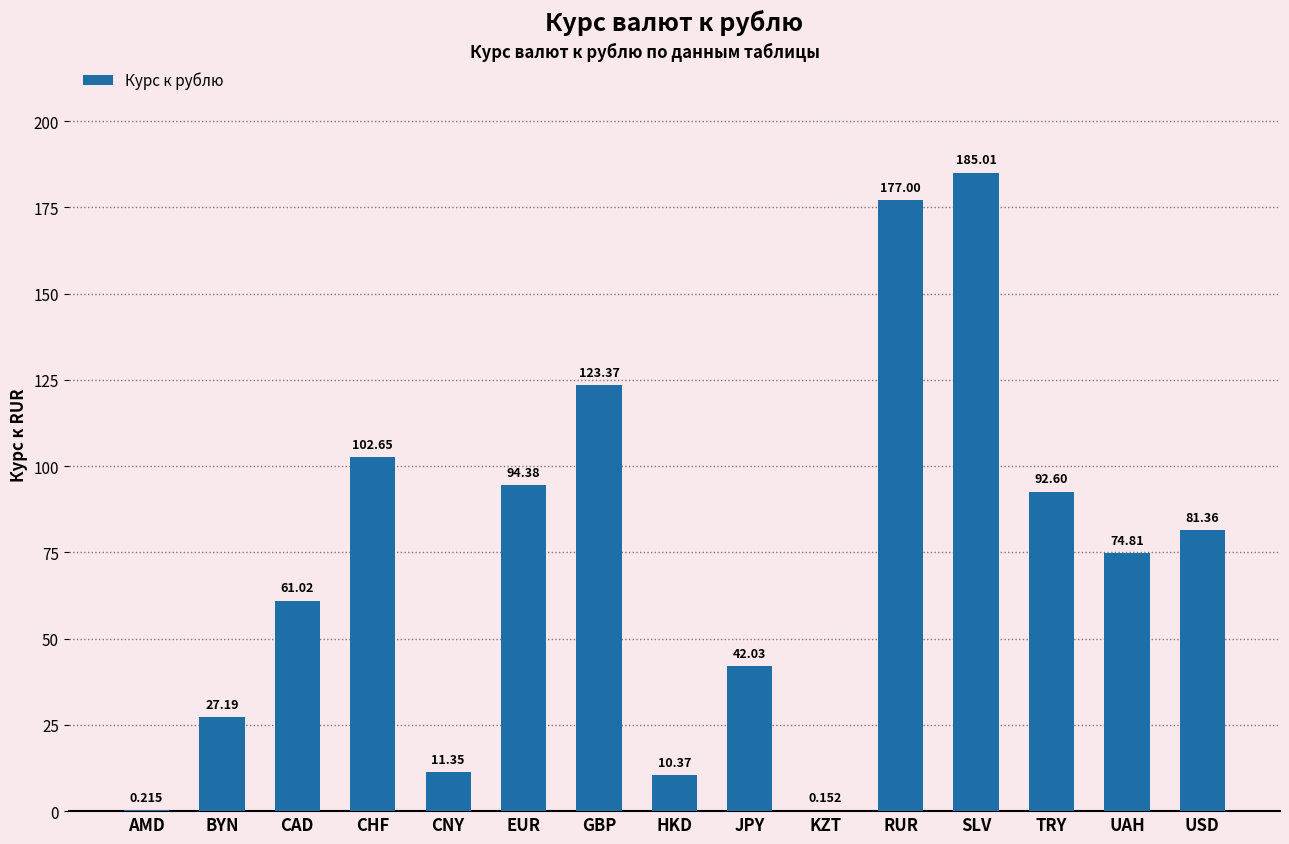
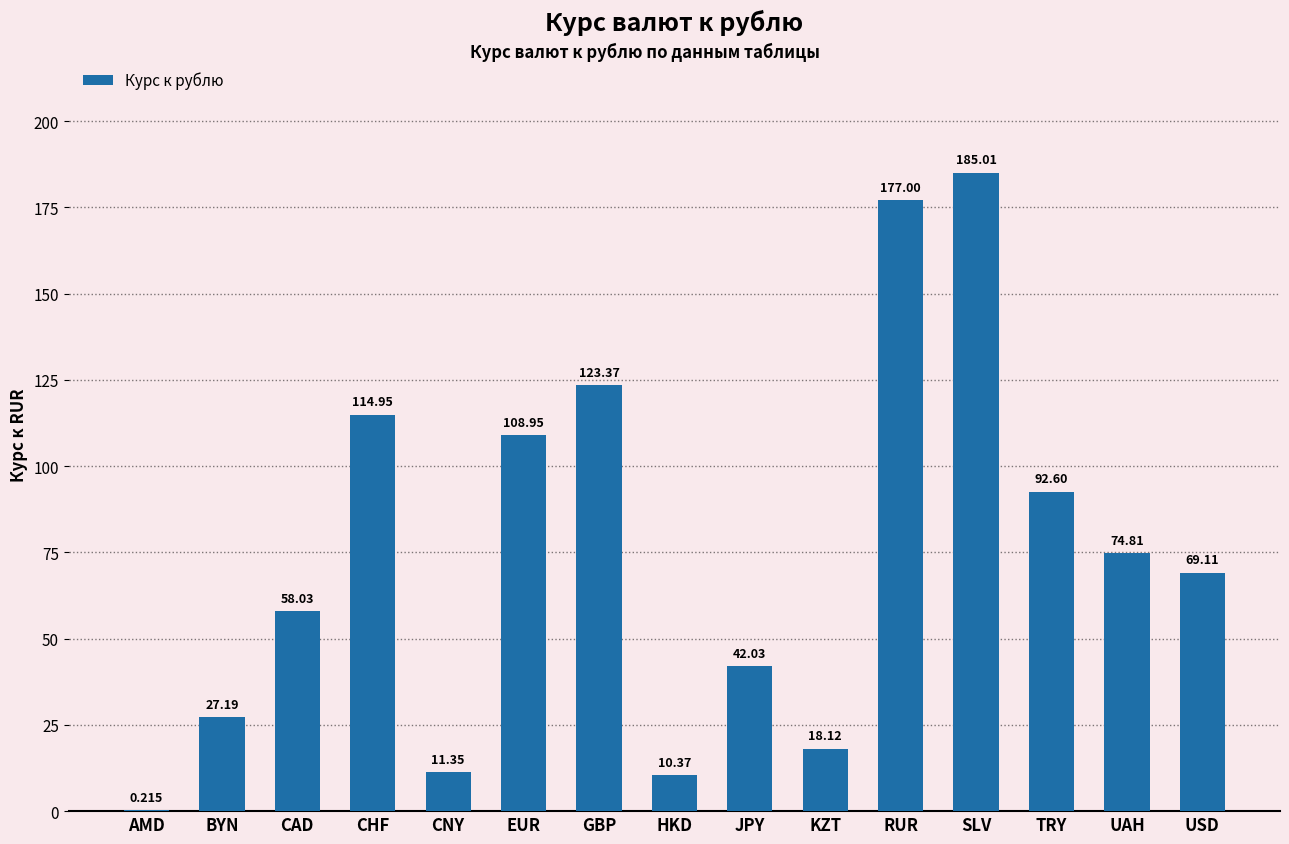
  {
    "AMD": 0.215,
    "BYN": 27.19,
-   "CAD": 61.02,
-   "CHF": 102.65,
+   "CAD": 58.03,
+   "CHF": 114.95,
    "CNY": 11.35,
-   "EUR": 94.38,
+   "EUR": 108.95,
    "GBP": 123.37,
    "HKD": 10.37,
    "JPY": 42.03,
-   "KZT": 0.152,
+   "KZT": 18.12,
    "RUR": 177.00,
    "SLV": 185.01,
    "TRY": 92.60,
    "UAH": 74.81,
-   "USD": 81.36
+   "USD": 69.11
  }
